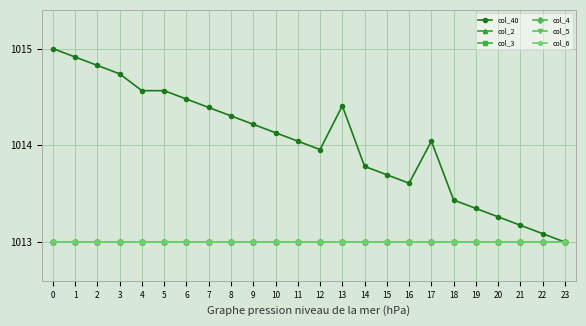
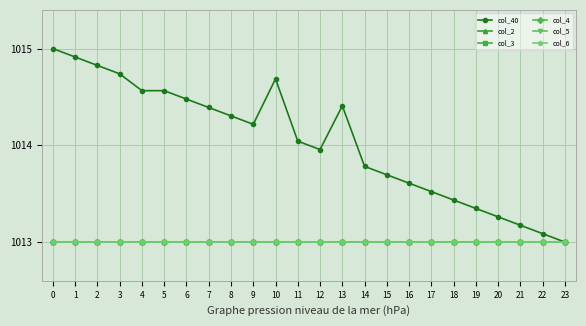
  {
    "col_40": {
      "0": 1015.0,
      "1": 1014.9,
      "2": 1014.8,
      "3": 1014.7,
      "4": 1014.6,
      "5": 1014.6,
      "6": 1014.5,
      "7": 1014.4,
      "8": 1014.3,
      "9": 1014.2,
-     "10": 1014.1,
+     "10": 1014.7,
      "11": 1014.0,
      "12": 1014.0,
      "13": 1014.4,
      "14": 1013.8,
      "15": 1013.7,
      "16": 1013.6,
-     "17": 1014.0,
+     "17": 1013.5,
      "18": 1013.4,
      "19": 1013.3,
      "20": 1013.3,
      "21": 1013.2,
      "22": 1013.1
    },
    "col_6": {
      "0": 1013.0,
      "1": 1013.0,
      "2": 1013.0,
      "3": 1013.0,
      "4": 1013.0,
      "5": 1013.0,
      "6": 1013.0,
      "7": 1013.0,
      "8": 1013.0,
      "9": 1013.0,
      "10": 1013.0,
      "11": 1013.0,
      "12": 1013.0,
      "13": 1013.0,
      "14": 1013.0,
      "15": 1013.0,
      "16": 1013.0,
      "17": 1013.0,
      "18": 1013.0,
      "19": 1013.0,
      "20": 1013.0,
      "21": 1013.0,
      "22": 1013.0
    }
  }
